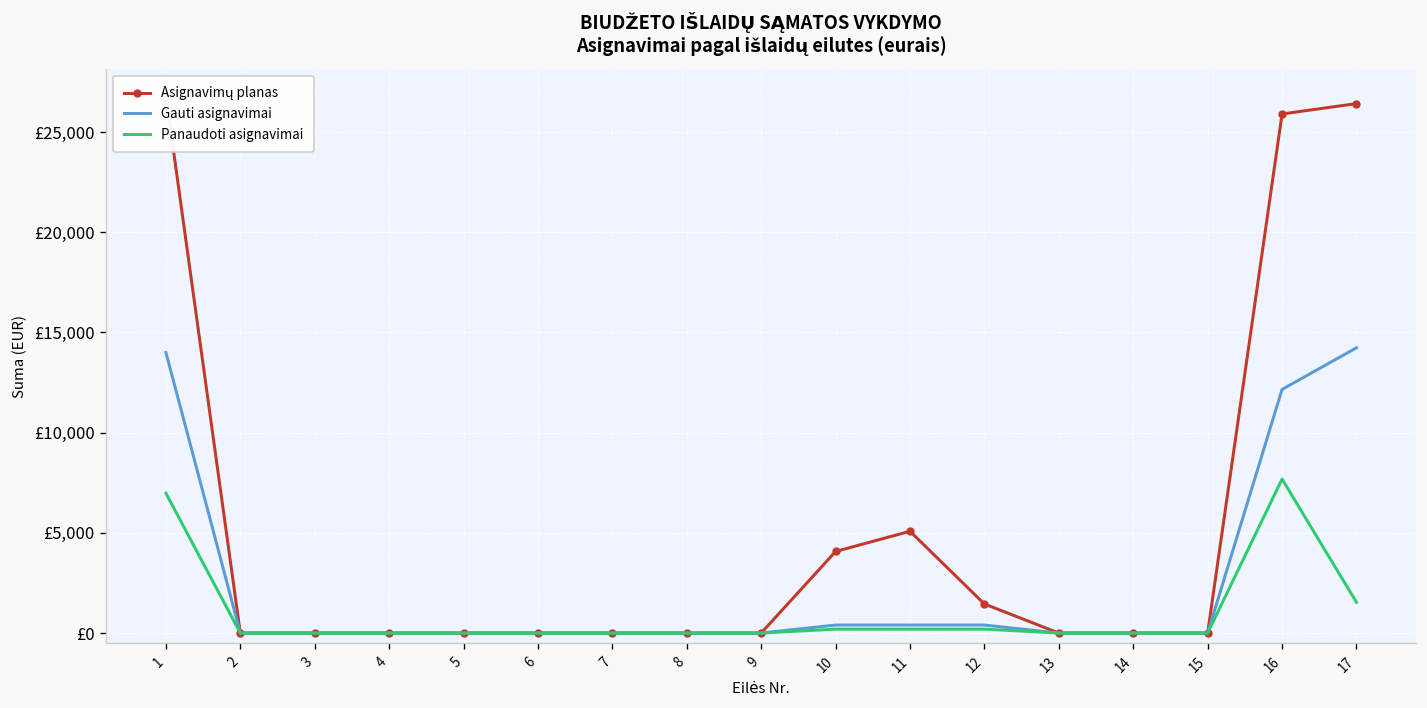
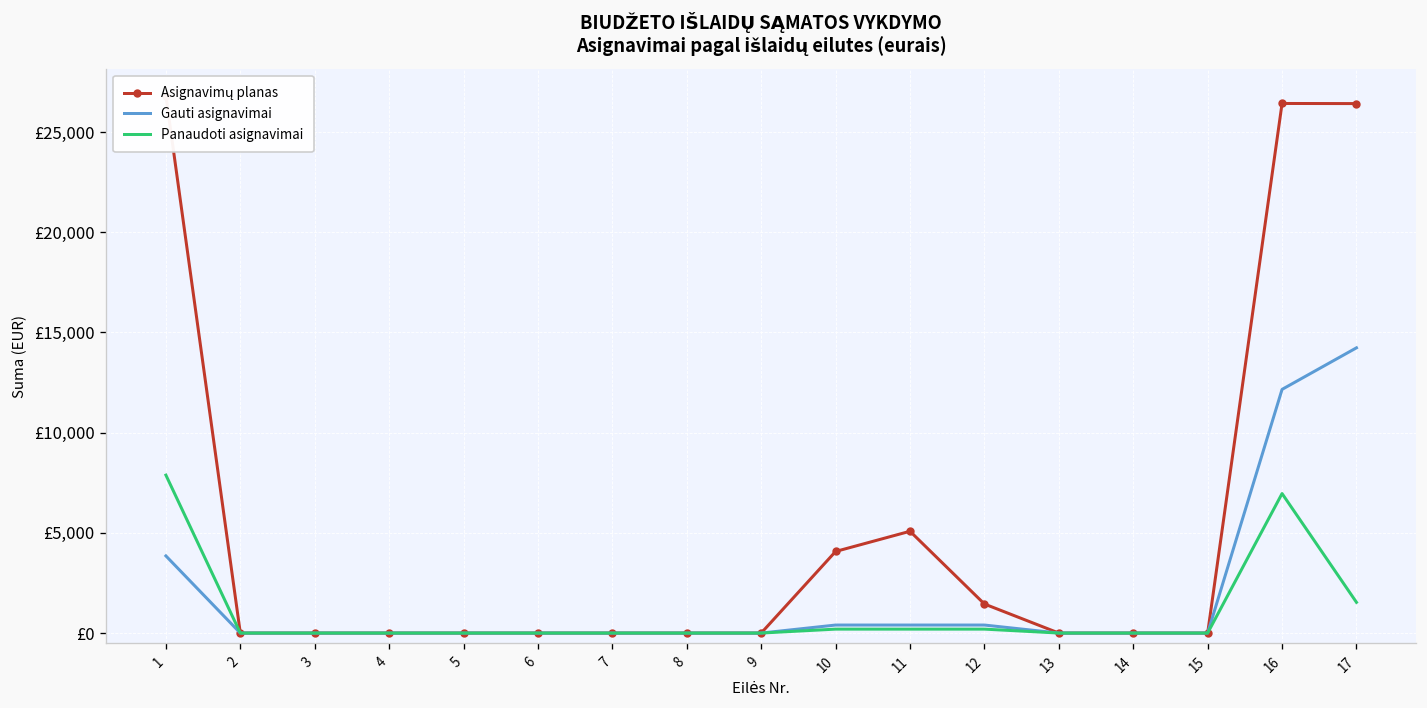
  {
    "Asignavimų planas": {
      "10": "£4,100",
      "11": "£5,100",
      "12": "£1,500",
-     "16": "£25,900",
+     "16": "£26,400",
      "17": "£26,400"
    },
    "Gauti asignavimai": {
-     "1": "£14,000",
+     "1": "£3,800",
      "10": "£400",
      "11": "£400",
      "12": "£400",
      "16": "£12,200",
      "17": "£14,200"
    },
    "Panaudoti asignavimai": {
-     "1": "£7,000",
+     "1": "£7,900",
      "10": "£200",
      "11": "£200",
      "12": "£200",
-     "16": "£7,700",
+     "16": "£7,000",
      "17": "£1,500"
    }
  }
